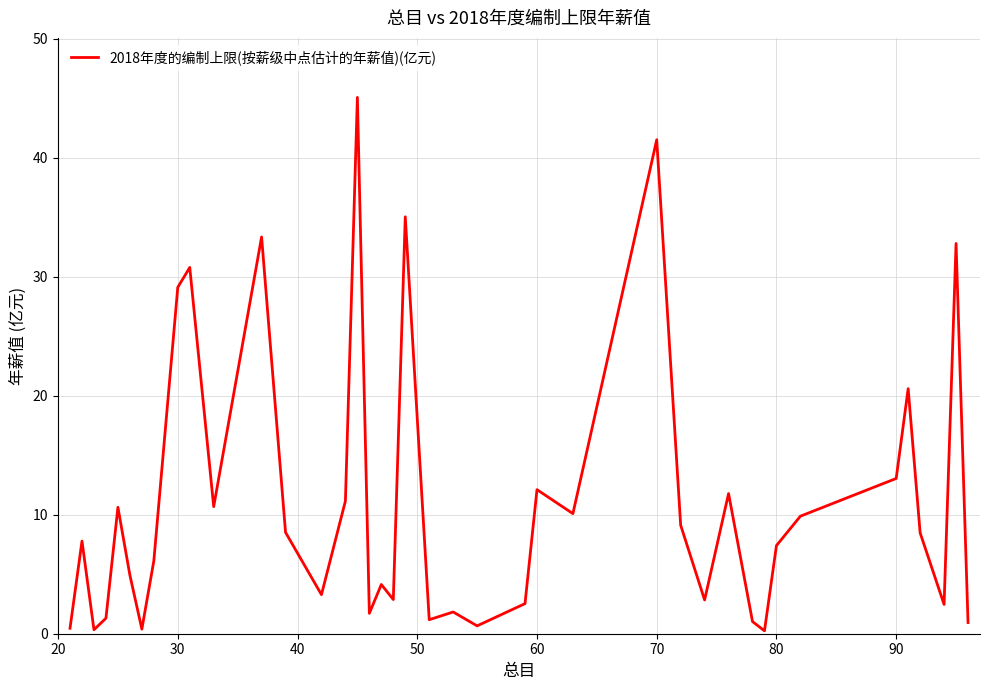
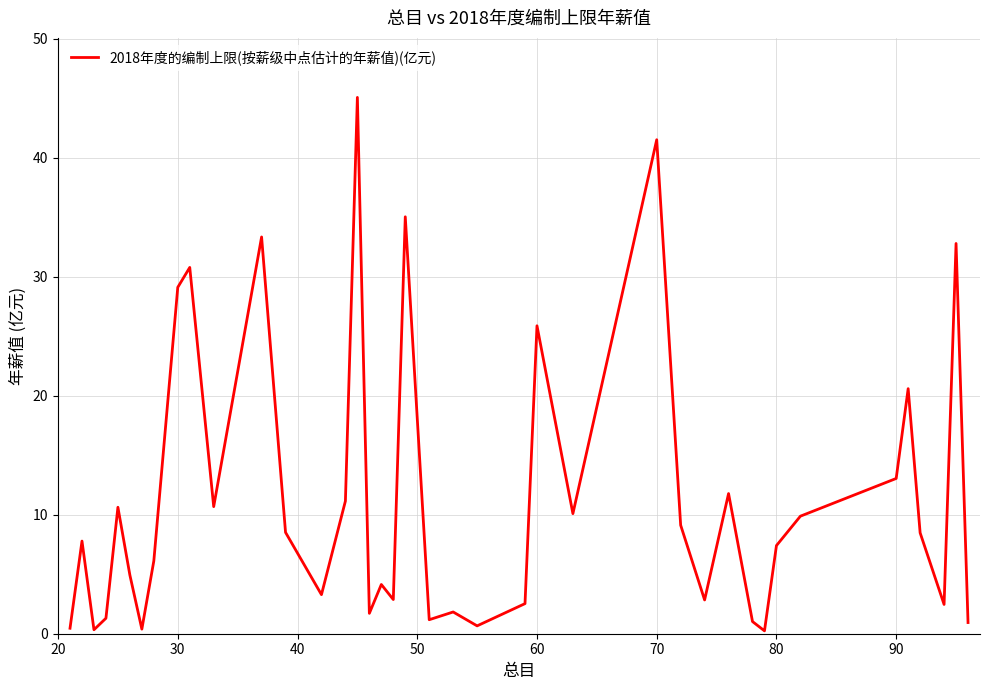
  {
    "30": 29.1,
-   "60": 12.1,
+   "60": 25.9,
    "70": 41.5,
    "80": 7.4,
    "90": 13.0
  }
